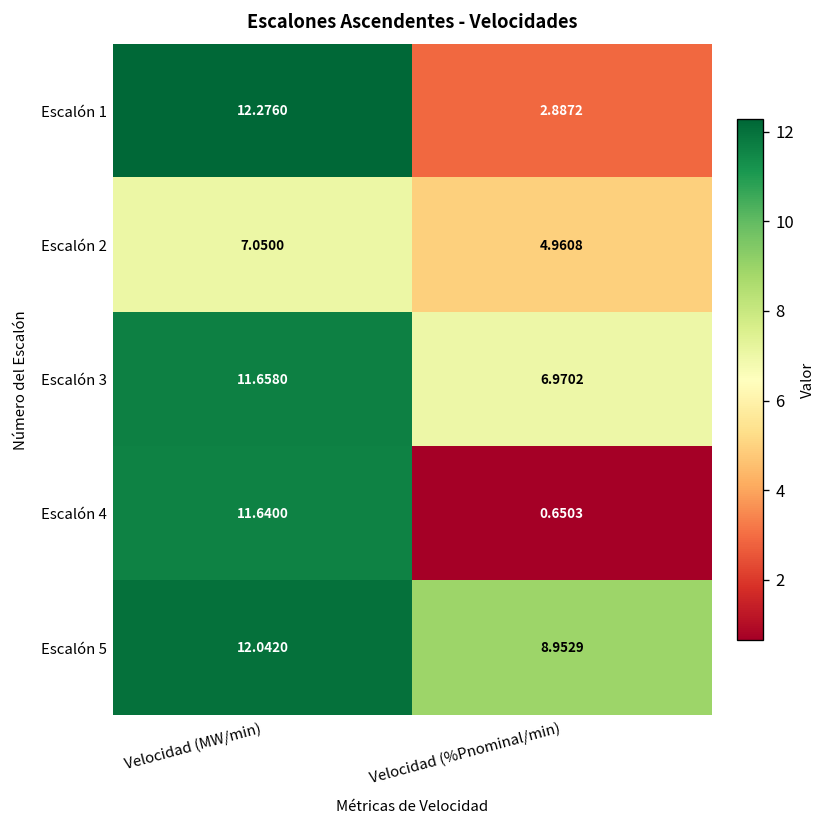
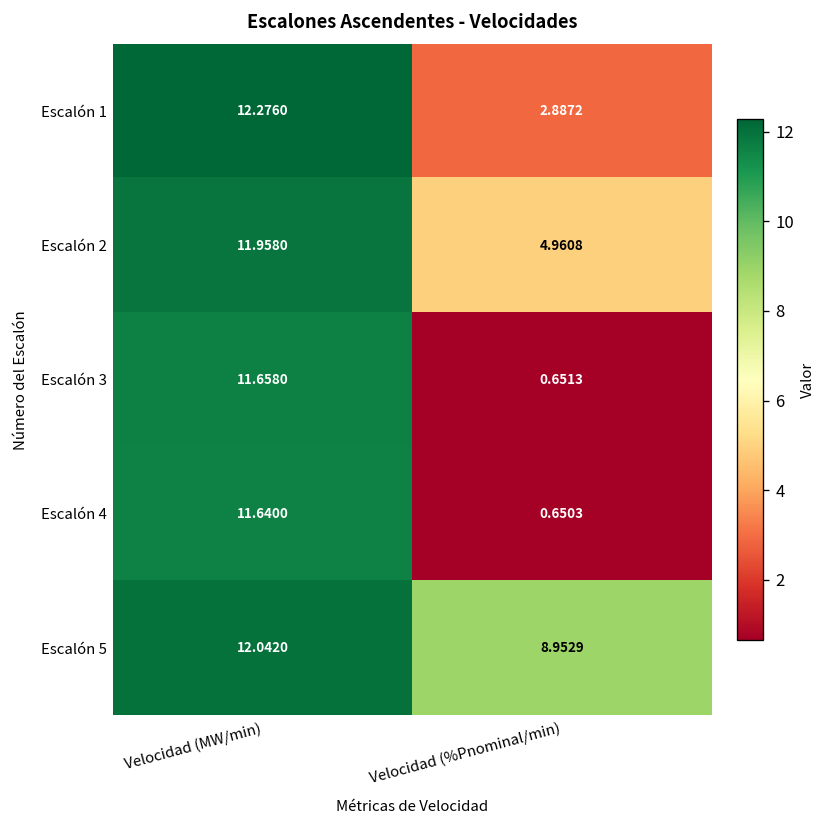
  {
    "Escalón 1": {
      "Velocidad (MW/min)": 12.2760,
      "Velocidad (%Pnominal/min)": 2.8872
    },
    "Escalón 2": {
-     "Velocidad (MW/min)": 7.0500,
+     "Velocidad (MW/min)": 11.9580,
      "Velocidad (%Pnominal/min)": 4.9608
    },
    "Escalón 3": {
      "Velocidad (MW/min)": 11.6580,
-     "Velocidad (%Pnominal/min)": 6.9702
+     "Velocidad (%Pnominal/min)": 0.6513
    },
    "Escalón 4": {
      "Velocidad (MW/min)": 11.6400,
      "Velocidad (%Pnominal/min)": 0.6503
    },
    "Escalón 5": {
      "Velocidad (MW/min)": 12.0420,
      "Velocidad (%Pnominal/min)": 8.9529
    }
  }
